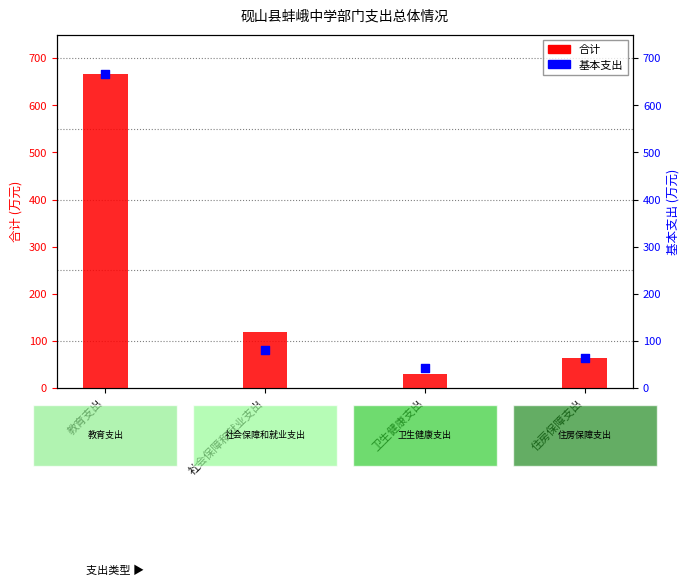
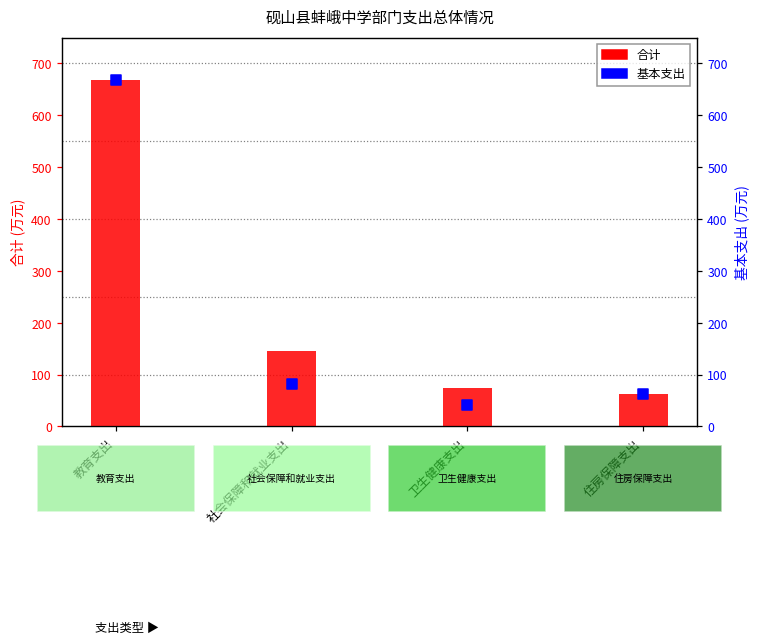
  {
    "合计": {
      "教育支出": 670,
-     "社会保障和就业支出": 120,
-     "卫生健康支出": 30,
+     "社会保障和就业支出": 150,
+     "卫生健康支出": 70,
      "住房保障支出": 60
    }
  }
